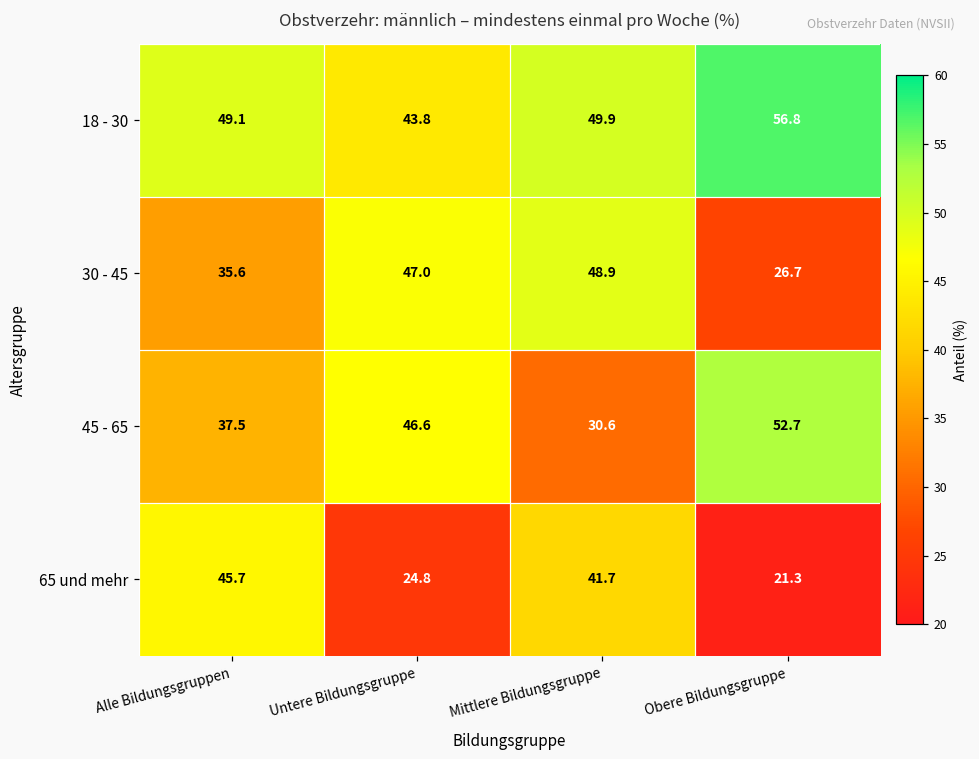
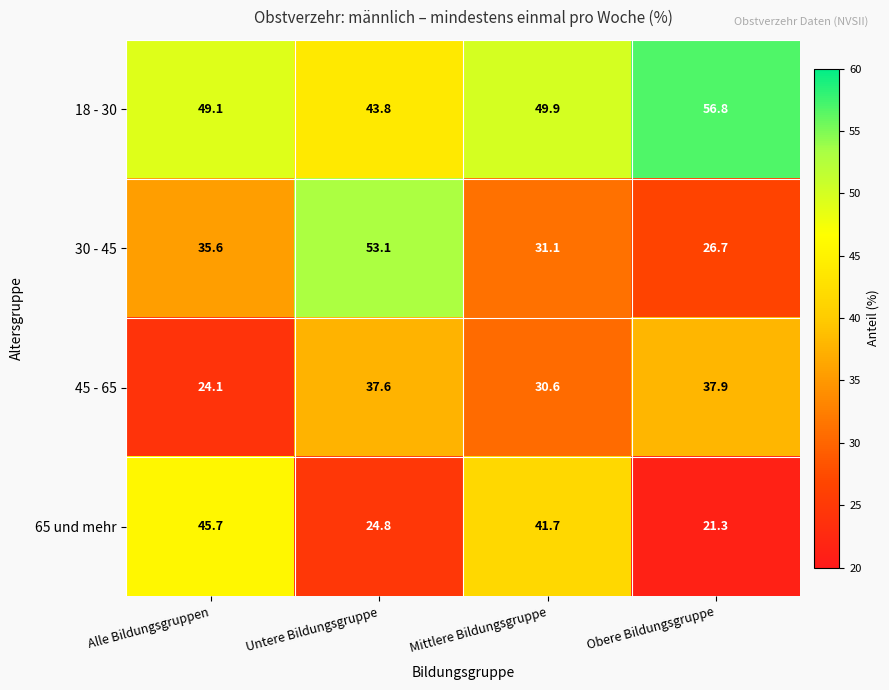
  {
    "18 - 30": {
      "Alle Bildungsgruppen": 49.1,
      "Untere Bildungsgruppe": 43.8,
      "Mittlere Bildungsgruppe": 49.9,
      "Obere Bildungsgruppe": 56.8
    },
    "30 - 45": {
      "Alle Bildungsgruppen": 35.6,
-     "Untere Bildungsgruppe": 47.0,
-     "Mittlere Bildungsgruppe": 48.9,
+     "Untere Bildungsgruppe": 53.1,
+     "Mittlere Bildungsgruppe": 31.1,
      "Obere Bildungsgruppe": 26.7
    },
    "45 - 65": {
-     "Alle Bildungsgruppen": 37.5,
-     "Untere Bildungsgruppe": 46.6,
+     "Alle Bildungsgruppen": 24.1,
+     "Untere Bildungsgruppe": 37.6,
      "Mittlere Bildungsgruppe": 30.6,
-     "Obere Bildungsgruppe": 52.7
+     "Obere Bildungsgruppe": 37.9
    },
    "65 und mehr": {
      "Alle Bildungsgruppen": 45.7,
      "Untere Bildungsgruppe": 24.8,
      "Mittlere Bildungsgruppe": 41.7,
      "Obere Bildungsgruppe": 21.3
    }
  }
